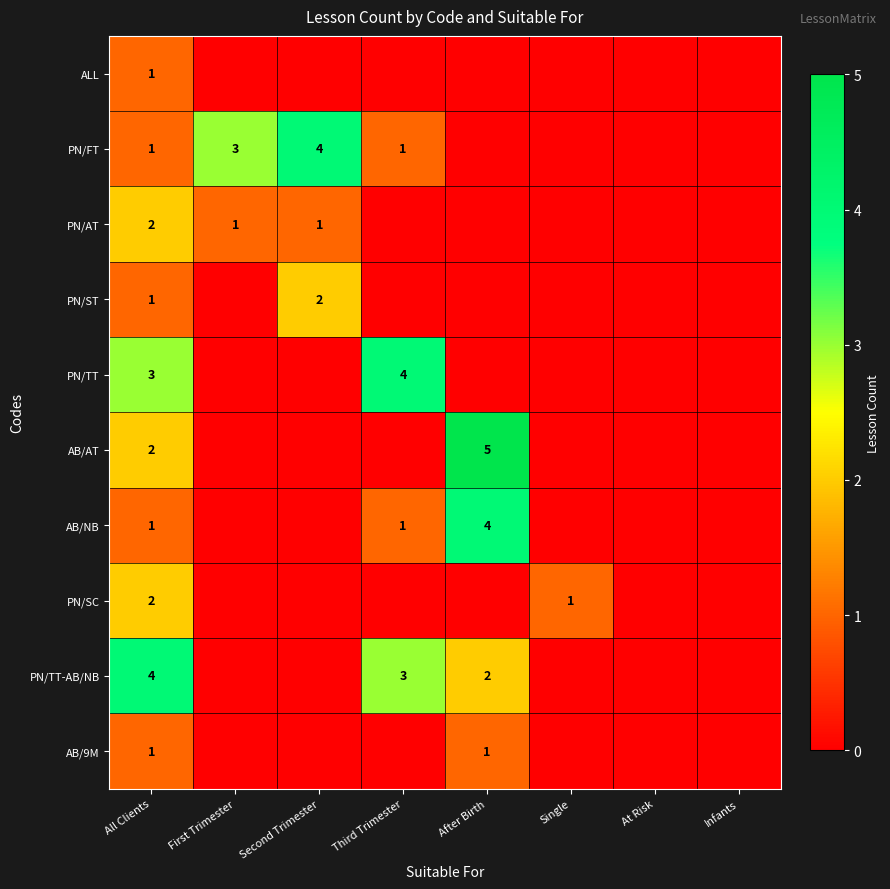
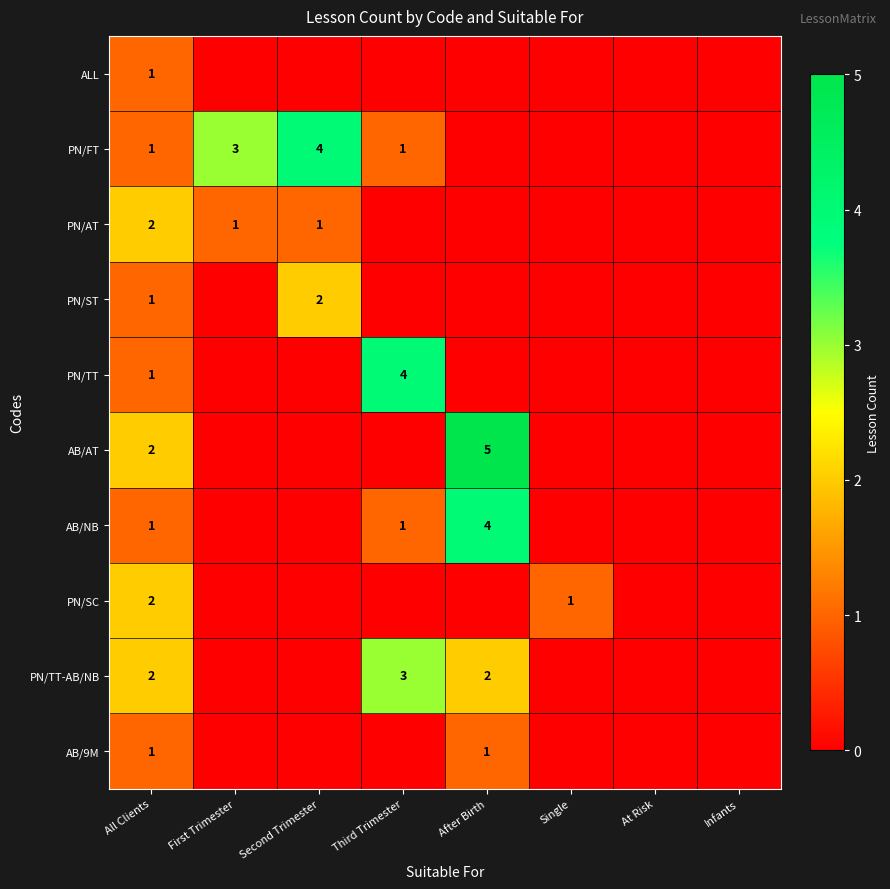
  {
    "ALL": {
      "All Clients": 1
    },
    "PN/FT": {
      "All Clients": 1,
      "First Trimester": 3,
      "Second Trimester": 4,
      "Third Trimester": 1
    },
    "PN/AT": {
      "All Clients": 2,
      "First Trimester": 1,
      "Second Trimester": 1
    },
    "PN/ST": {
      "All Clients": 1,
      "Second Trimester": 2
    },
    "PN/TT": {
-     "All Clients": 3,
+     "All Clients": 1,
      "Third Trimester": 4
    },
    "AB/AT": {
      "All Clients": 2,
      "After Birth": 5
    },
    "AB/NB": {
      "All Clients": 1,
      "Third Trimester": 1,
      "After Birth": 4
    },
    "PN/SC": {
      "All Clients": 2,
      "Single": 1
    },
    "PN/TT-AB/NB": {
-     "All Clients": 4,
+     "All Clients": 2,
      "Third Trimester": 3,
      "After Birth": 2
    },
    "AB/9M": {
      "All Clients": 1,
      "After Birth": 1
    }
  }
